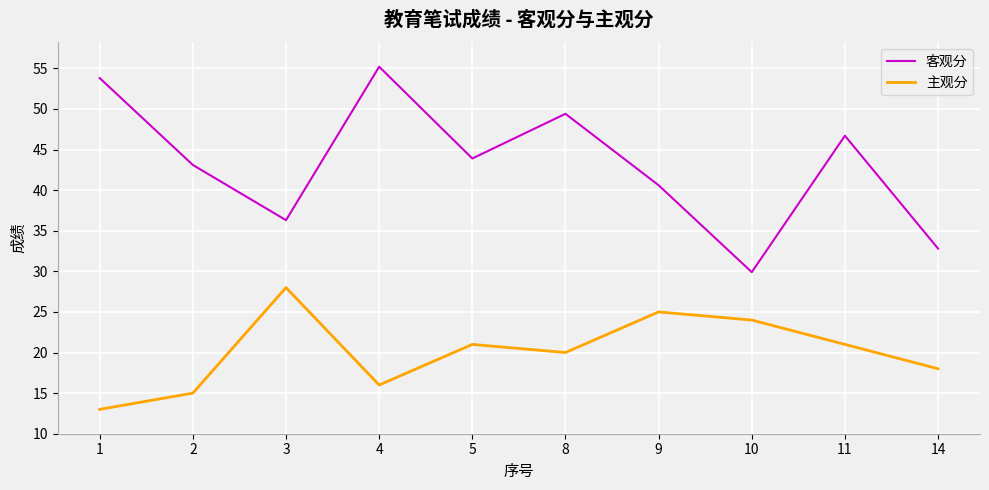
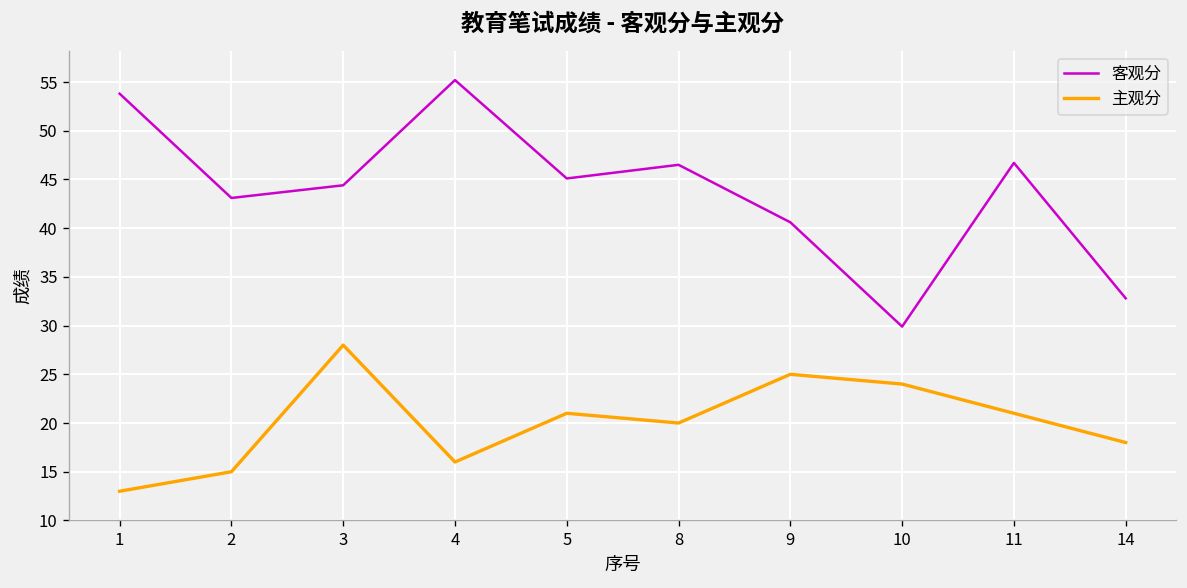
  {
    "客观分": {
      "1": 54,
      "2": 43,
-     "3": 36,
+     "3": 44,
      "4": 55,
-     "5": 44,
-     "8": 49,
+     "5": 45,
+     "8": 47,
      "9": 41,
      "10": 30,
      "11": 47,
      "14": 33
    },
    "主观分": {
      "1": 13,
      "2": 15,
      "3": 28,
      "4": 16,
      "5": 21,
      "8": 20,
      "9": 25,
      "10": 24,
      "11": 21,
      "14": 18
    }
  }
